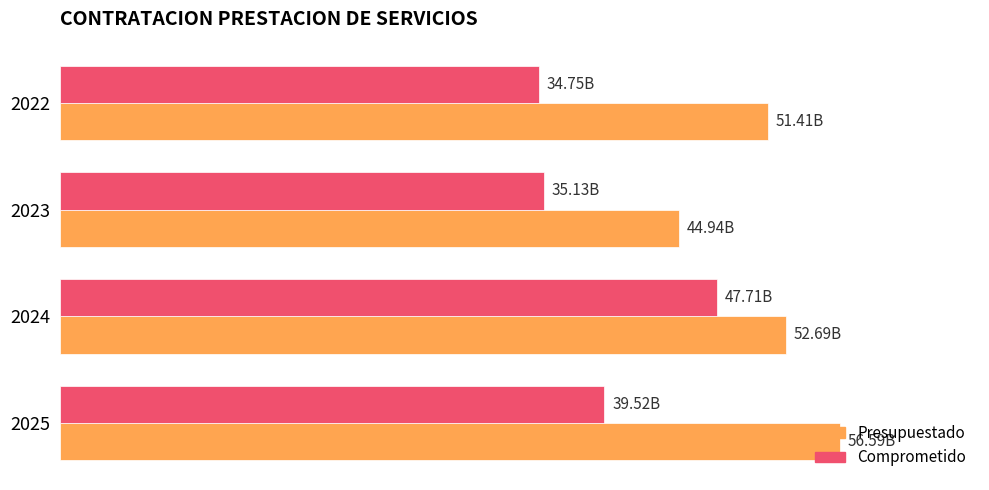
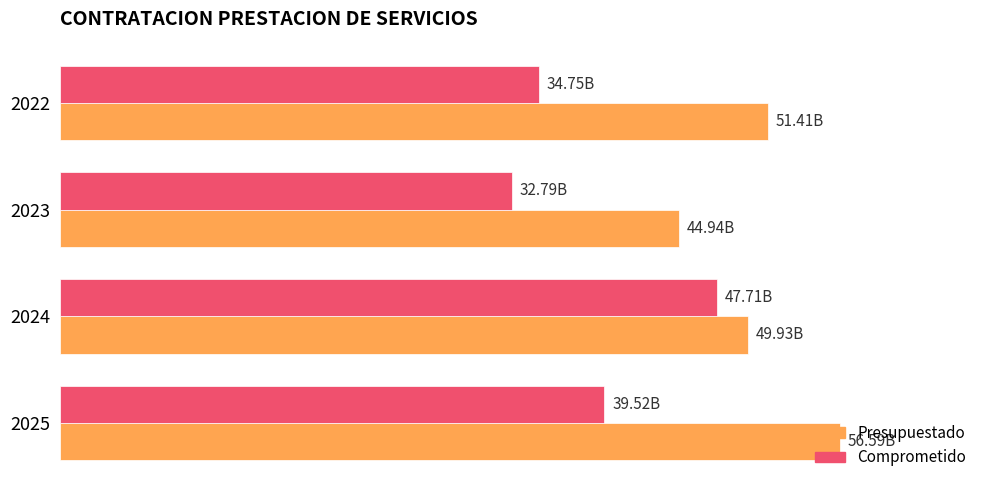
  {
    "Presupuestado": {
      "2022": "51.41B",
      "2023": "44.94B",
-     "2024": "52.69B",
+     "2024": "49.93B",
      "2025": "56.59B"
    },
    "Comprometido": {
      "2022": "34.75B",
-     "2023": "35.13B",
+     "2023": "32.79B",
      "2024": "47.71B",
      "2025": "39.52B"
    }
  }
